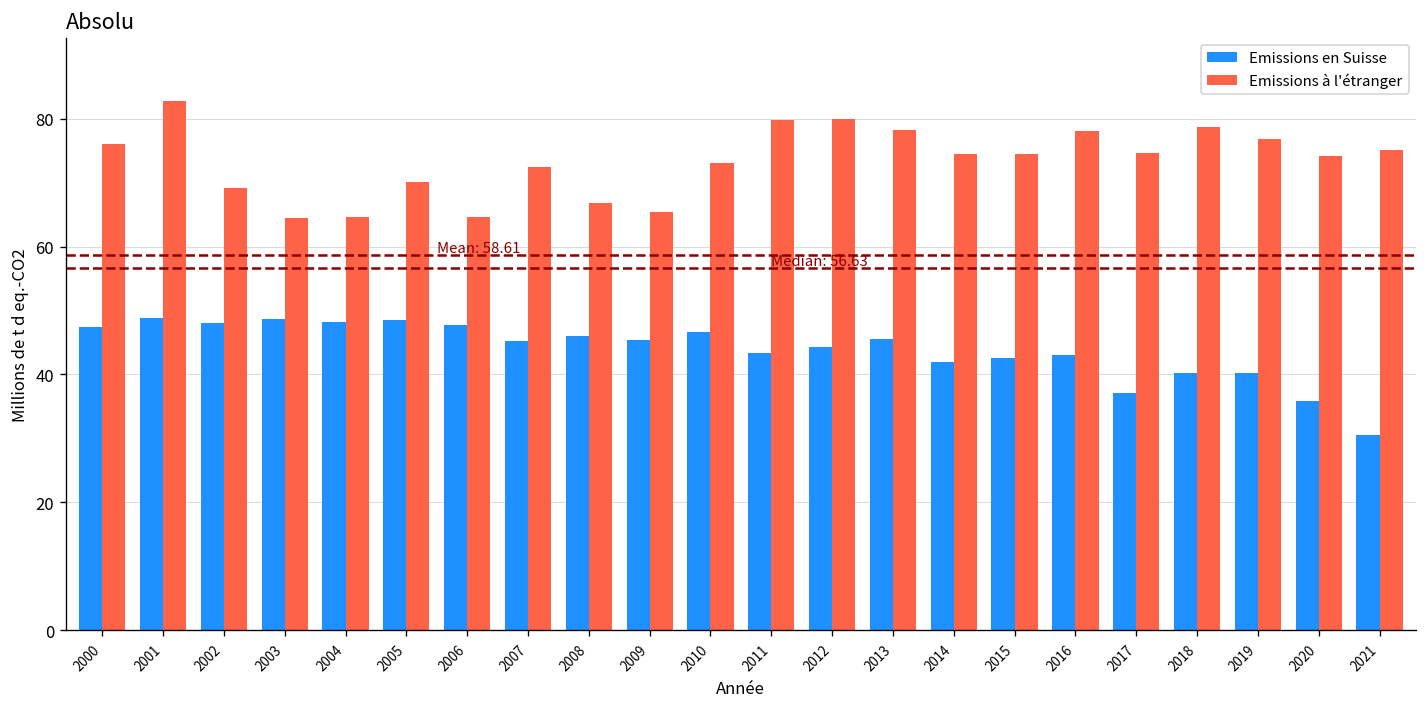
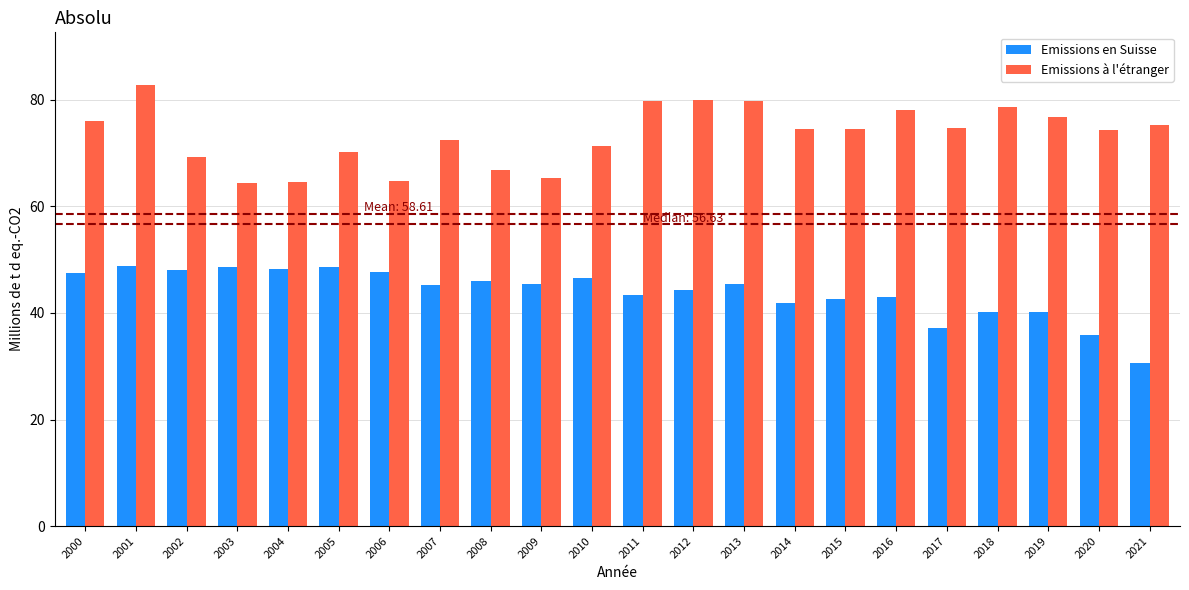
  {
    "Emissions en Suisse": {
      "2000": 47,
      "2001": 49,
      "2002": 48,
      "2003": 49,
      "2004": 48,
      "2005": 49,
      "2006": 48,
      "2007": 45,
      "2008": 46,
      "2009": 45,
      "2010": 47,
      "2011": 43,
      "2012": 44,
      "2013": 45,
      "2014": 42,
      "2015": 43,
      "2016": 43,
      "2017": 37,
      "2018": 40,
      "2019": 40,
      "2020": 36,
      "2021": 31
    },
    "Emissions à l'étranger": {
      "2000": 76,
      "2001": 83,
      "2002": 69,
      "2003": 64,
      "2004": 65,
      "2005": 70,
      "2007": 72,
      "2008": 67,
      "2009": 65,
-     "2010": 73,
+     "2010": 71,
      "2011": 80,
      "2012": 80,
-     "2013": 78,
+     "2013": 80,
      "2014": 75,
      "2015": 74,
      "2016": 78,
      "2017": 75,
      "2018": 79,
      "2019": 77,
      "2020": 74,
      "2021": 75
    }
  }
